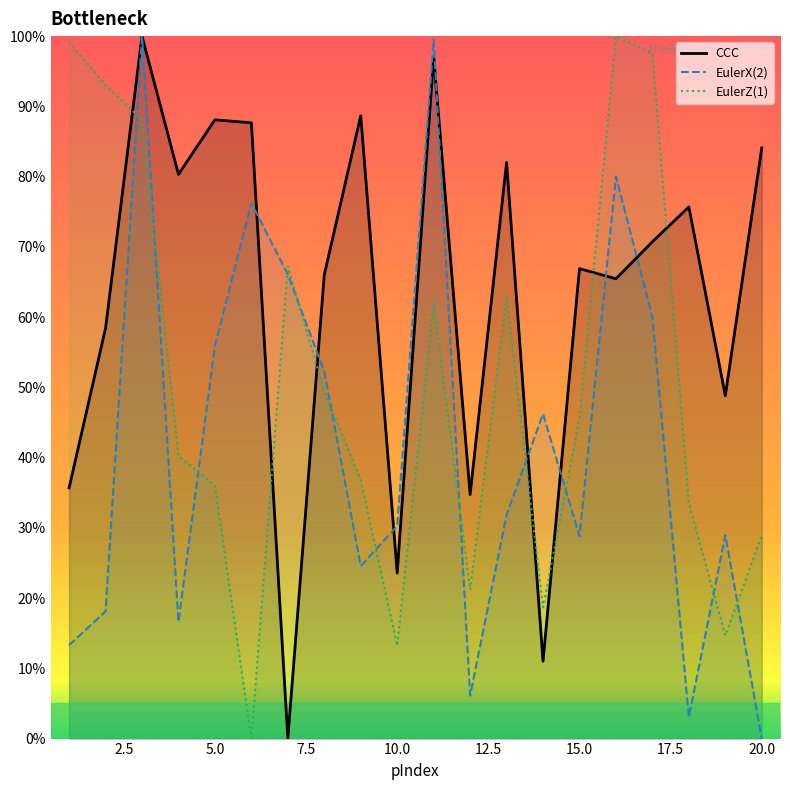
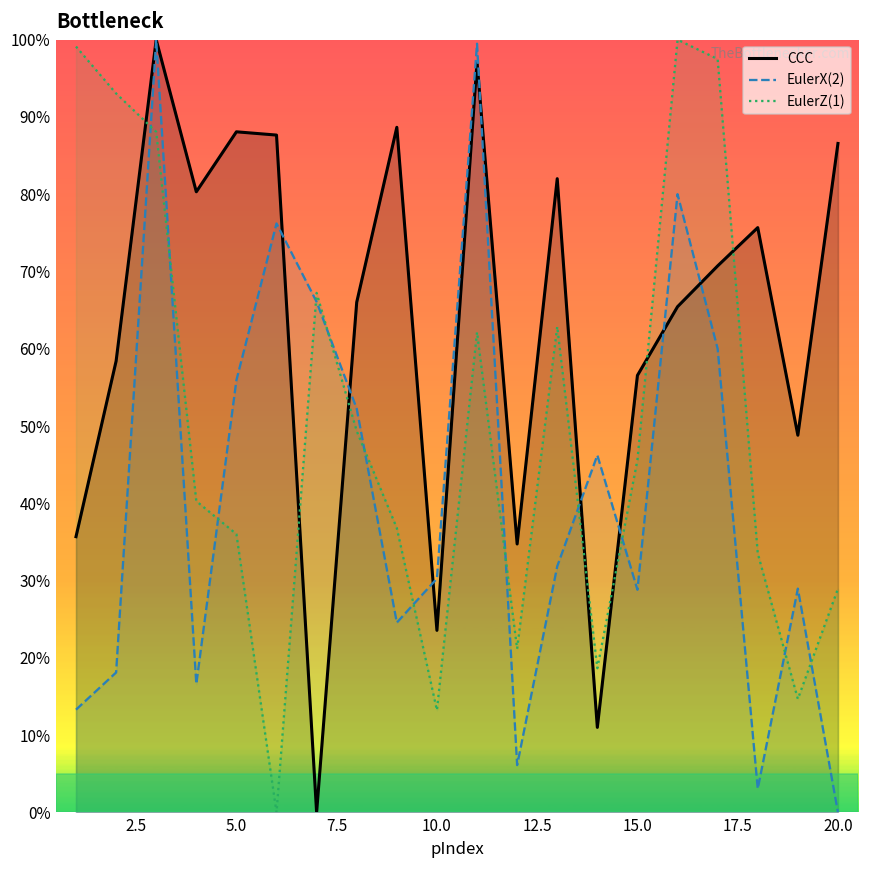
  {
    "CCC": {
      "5.0": "88%",
      "10.0": "24%",
-     "15.0": "67%",
-     "20.0": "84%"
+     "15.0": "57%",
+     "20.0": "87%"
    },
    "EulerX(2)": {
      "5.0": "56%",
      "10.0": "30%",
      "15.0": "29%"
    },
    "EulerZ(1)": {
      "5.0": "36%",
      "10.0": "13%",
      "15.0": "46%",
      "20.0": "29%"
    }
  }
